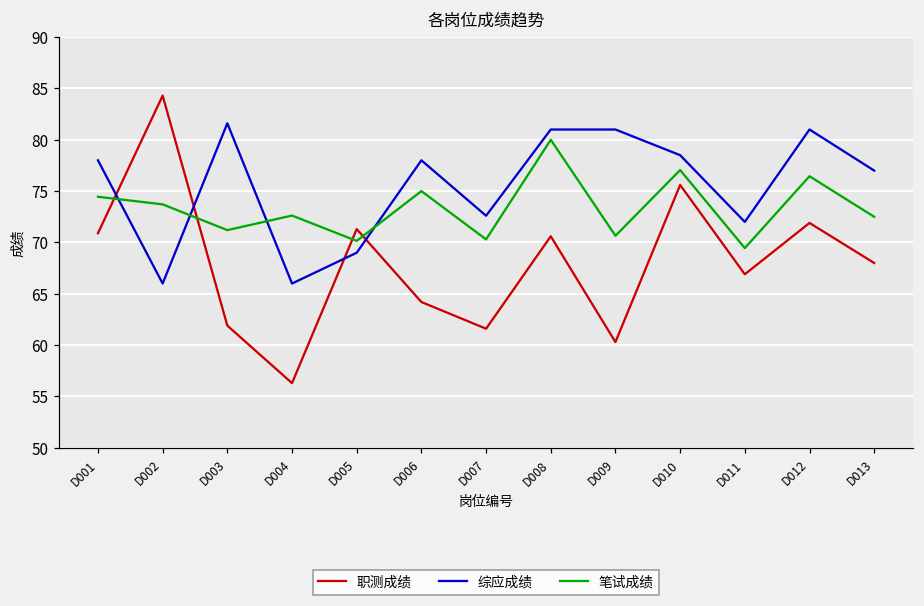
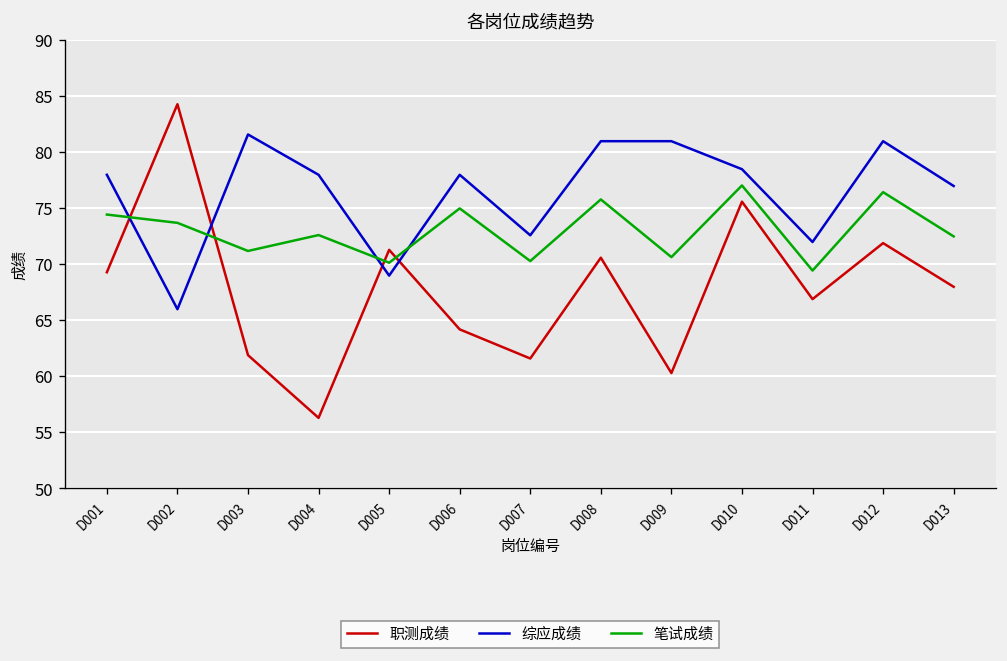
  {
    "职测成绩": {
-     "D001": 71,
+     "D001": 69,
      "D002": 84,
      "D003": 62,
      "D004": 56,
      "D005": 71,
      "D006": 64,
      "D007": 62,
      "D008": 71,
      "D009": 60,
      "D010": 76,
      "D011": 67,
      "D012": 72,
      "D013": 68
    },
    "综应成绩": {
      "D001": 78,
      "D002": 66,
      "D003": 82,
-     "D004": 66,
+     "D004": 78,
      "D005": 69,
      "D006": 78,
      "D007": 73,
      "D008": 81,
      "D009": 81,
      "D010": 79,
      "D011": 72,
      "D012": 81,
      "D013": 77
    },
    "笔试成绩": {
      "D001": 74,
      "D002": 74,
      "D003": 71,
      "D004": 73,
      "D005": 70,
      "D006": 75,
      "D007": 70,
-     "D008": 80,
+     "D008": 76,
      "D009": 71,
      "D010": 77,
      "D011": 69,
      "D012": 76,
      "D013": 73
    }
  }
